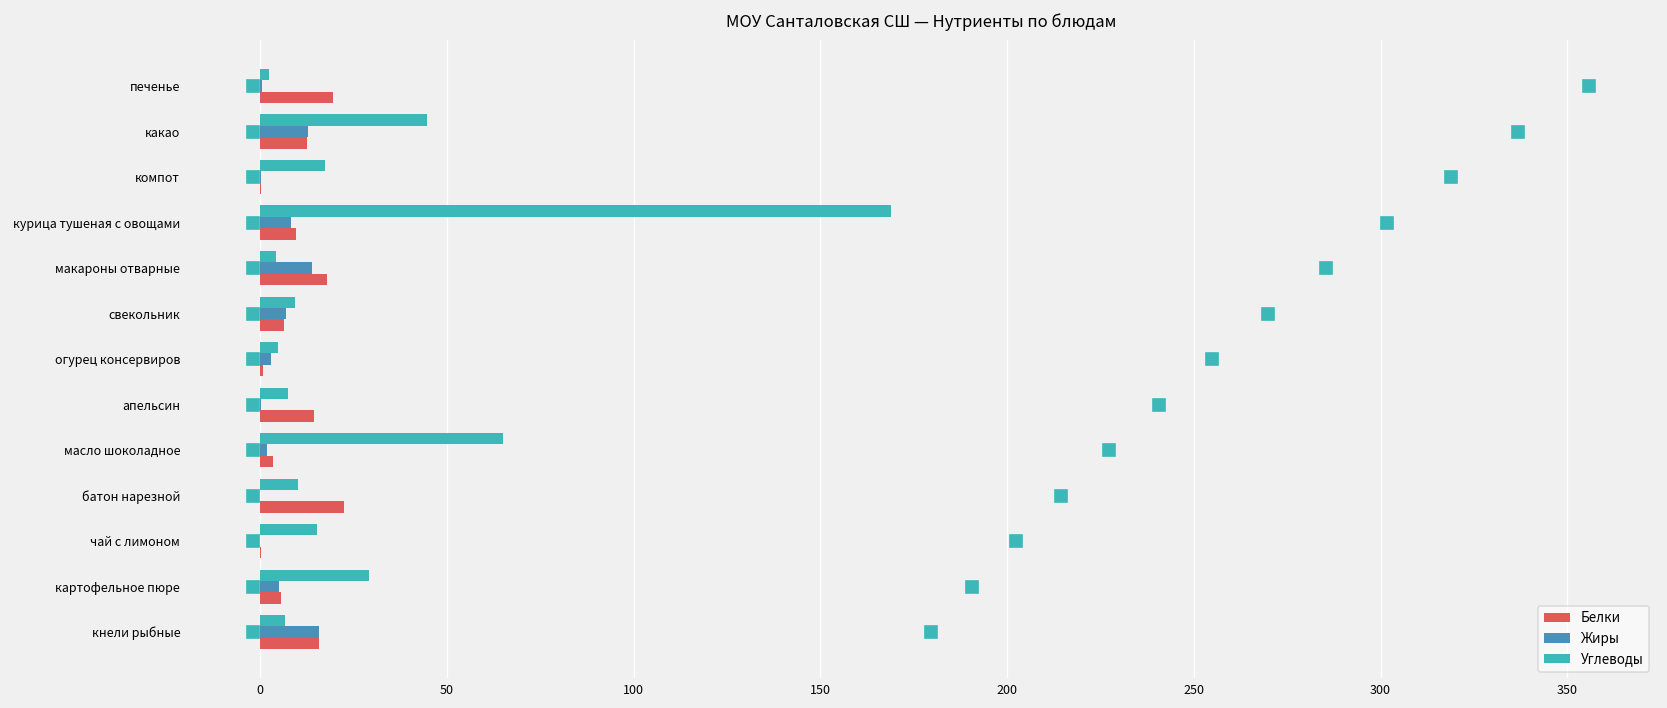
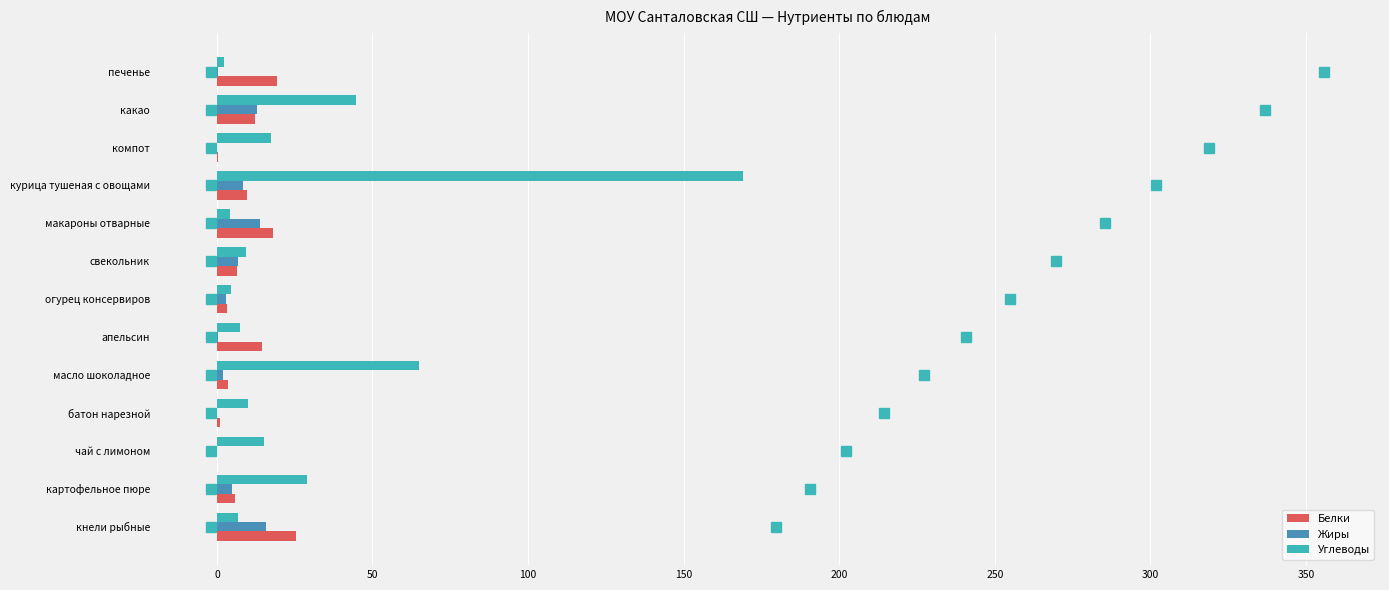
  {
    "Белки": {
      "печенье": 19,
      "какао": 12,
      "курица тушеная с овощами": 10,
      "макароны отварные": 18,
      "свекольник": 6,
-     "огурец консервиров": 1,
+     "огурец консервиров": 3,
      "апельсин": 15,
      "масло шоколадное": 4,
-     "батон нарезной": 22,
+     "батон нарезной": 1,
      "картофельное пюре": 6,
-     "кнели рыбные": 16
+     "кнели рыбные": 25
    }
  }
